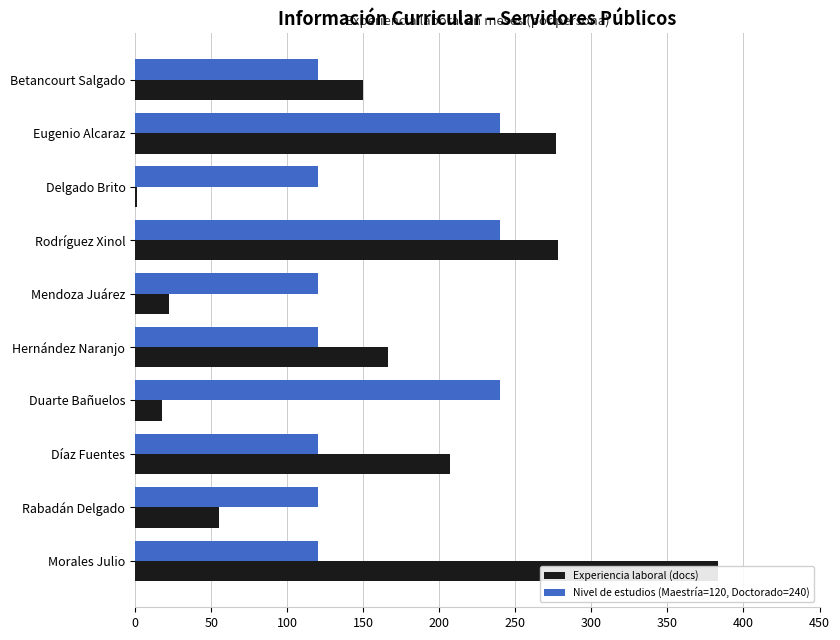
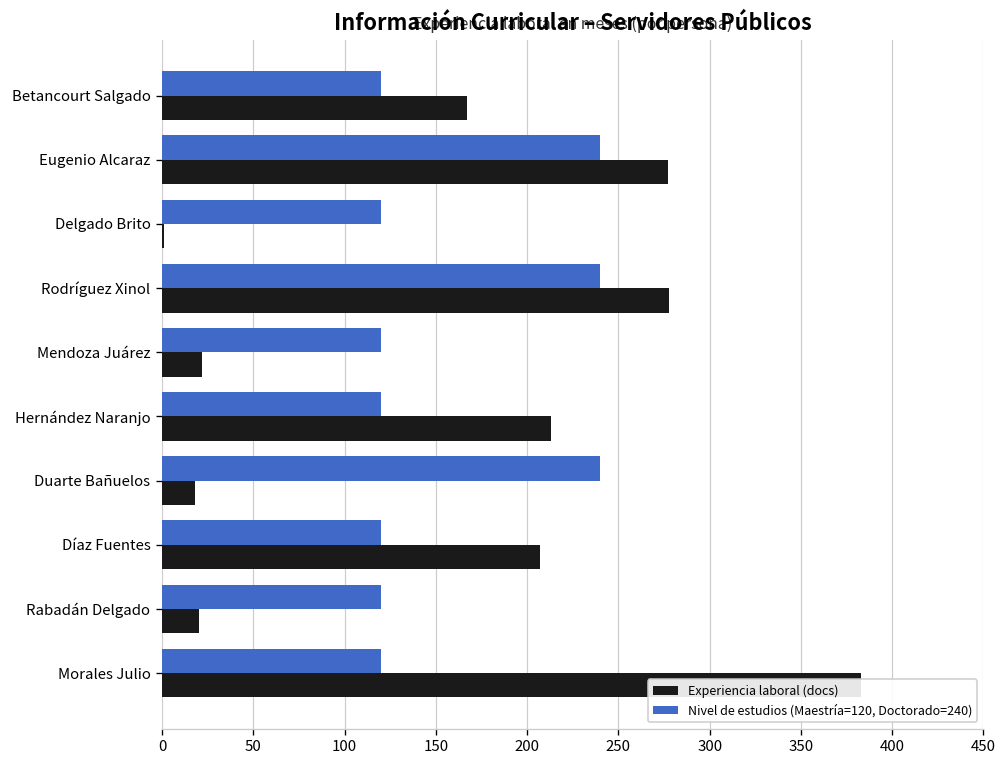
  {
    "Experiencia laboral (docs)": {
-     "Betancourt Salgado": 150,
+     "Betancourt Salgado": 167,
      "Eugenio Alcaraz": 277,
      "Rodríguez Xinol": 278,
      "Mendoza Juárez": 22,
-     "Hernández Naranjo": 166,
+     "Hernández Naranjo": 213,
      "Duarte Bañuelos": 18,
      "Díaz Fuentes": 207,
-     "Rabadán Delgado": 55
+     "Rabadán Delgado": 20
    },
    "Nivel de estudios (Maestría=120, Doctorado=240)": {
      "Betancourt Salgado": 120,
      "Eugenio Alcaraz": 240,
      "Delgado Brito": 120,
      "Rodríguez Xinol": 240,
      "Mendoza Juárez": 120,
      "Hernández Naranjo": 120,
      "Duarte Bañuelos": 240,
      "Díaz Fuentes": 120,
      "Rabadán Delgado": 120,
      "Morales Julio": 120
    }
  }
